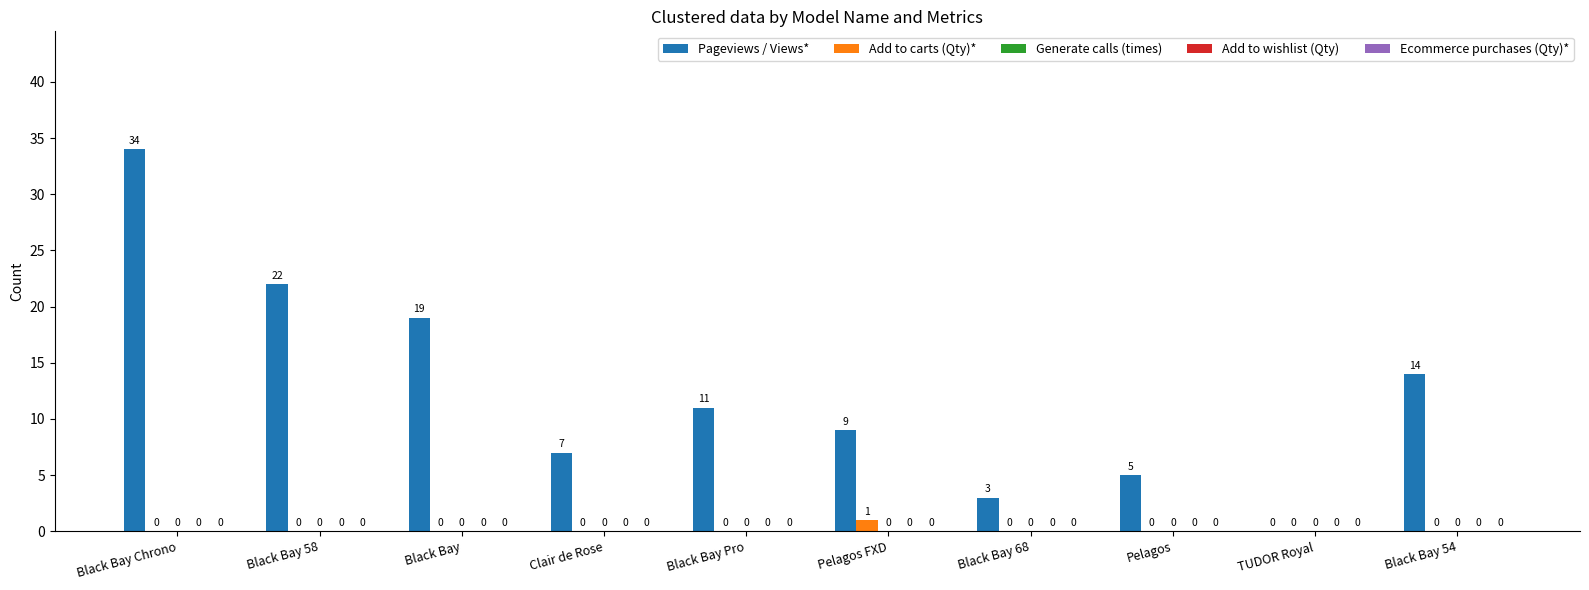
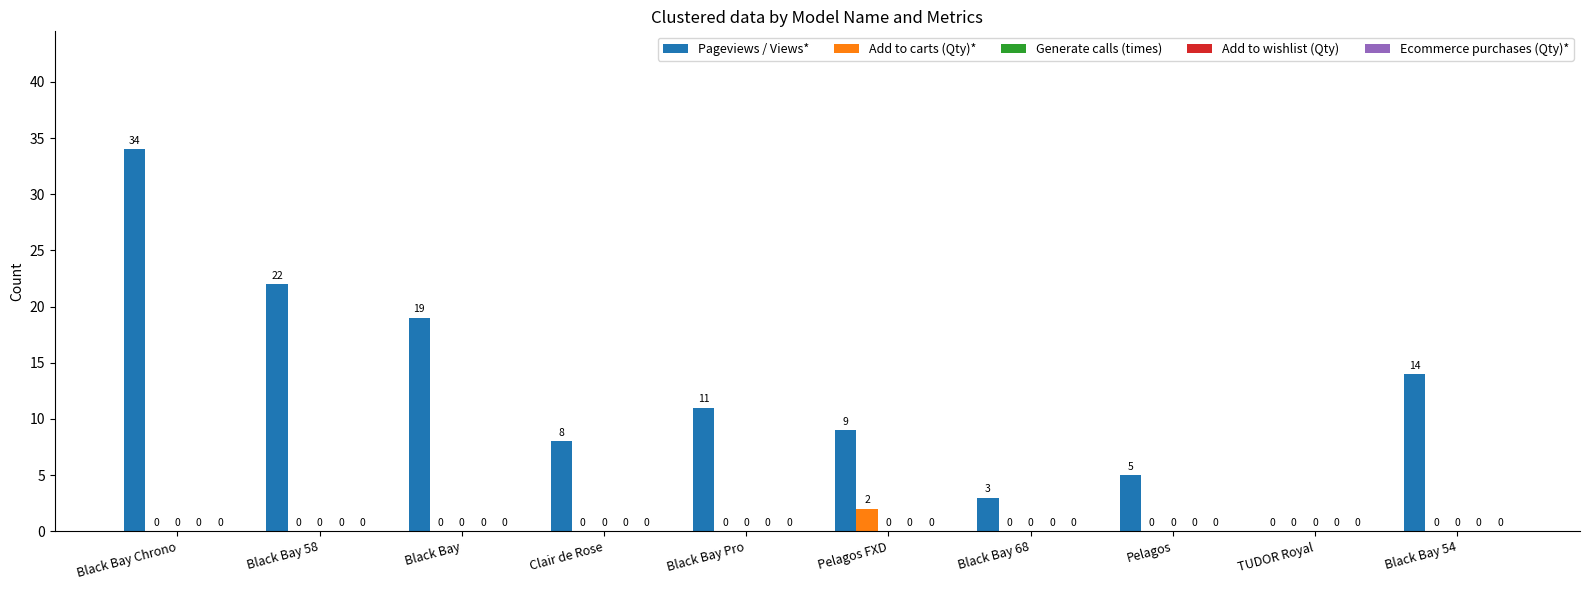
  {
    "Pageviews / Views*": {
      "Black Bay Chrono": 34,
      "Black Bay 58": 22,
      "Black Bay": 19,
-     "Clair de Rose": 7,
+     "Clair de Rose": 8,
      "Black Bay Pro": 11,
      "Pelagos FXD": 9,
      "Black Bay 68": 3,
      "Pelagos": 5,
      "TUDOR Royal": 0,
      "Black Bay 54": 14
    },
    "Add to carts (Qty)*": {
      "Black Bay Chrono": 0,
      "Black Bay 58": 0,
      "Black Bay": 0,
      "Clair de Rose": 0,
      "Black Bay Pro": 0,
-     "Pelagos FXD": 1,
+     "Pelagos FXD": 2,
      "Black Bay 68": 0,
      "Pelagos": 0,
      "TUDOR Royal": 0,
      "Black Bay 54": 0
    },
    "Generate calls (times)": {
      "Black Bay Chrono": 0,
      "Black Bay 58": 0,
      "Black Bay": 0,
      "Clair de Rose": 0,
      "Black Bay Pro": 0,
      "Pelagos FXD": 0,
      "Black Bay 68": 0,
      "Pelagos": 0,
      "TUDOR Royal": 0,
      "Black Bay 54": 0
    },
    "Add to wishlist (Qty)": {
      "Black Bay Chrono": 0,
      "Black Bay 58": 0,
      "Black Bay": 0,
      "Clair de Rose": 0,
      "Black Bay Pro": 0,
      "Pelagos FXD": 0,
      "Black Bay 68": 0,
      "Pelagos": 0,
      "TUDOR Royal": 0,
      "Black Bay 54": 0
    },
    "Ecommerce purchases (Qty)*": {
      "Black Bay Chrono": 0,
      "Black Bay 58": 0,
      "Black Bay": 0,
      "Clair de Rose": 0,
      "Black Bay Pro": 0,
      "Pelagos FXD": 0,
      "Black Bay 68": 0,
      "Pelagos": 0,
      "TUDOR Royal": 0,
      "Black Bay 54": 0
    }
  }
